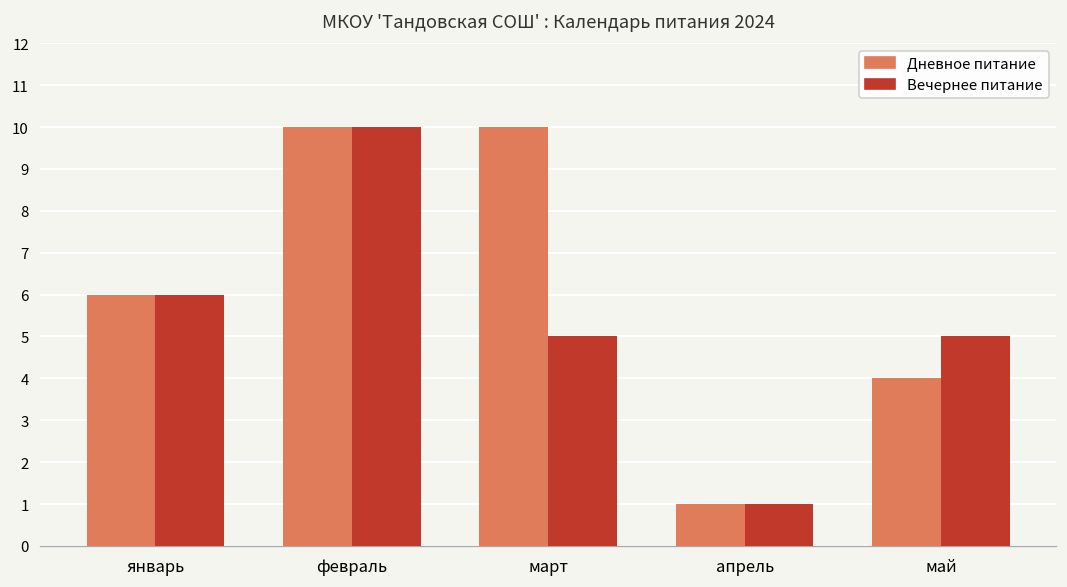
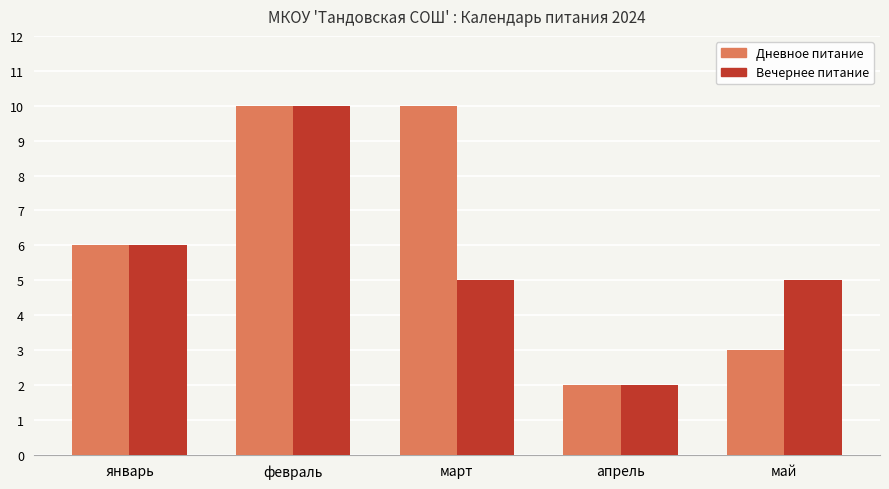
  {
    "Дневное питание": {
      "январь": 6,
      "февраль": 10,
      "март": 10,
-     "апрель": 1,
-     "май": 4
+     "апрель": 2,
+     "май": 3
    },
    "Вечернее питание": {
      "январь": 6,
      "февраль": 10,
      "март": 5,
-     "апрель": 1,
+     "апрель": 2,
      "май": 5
    }
  }
